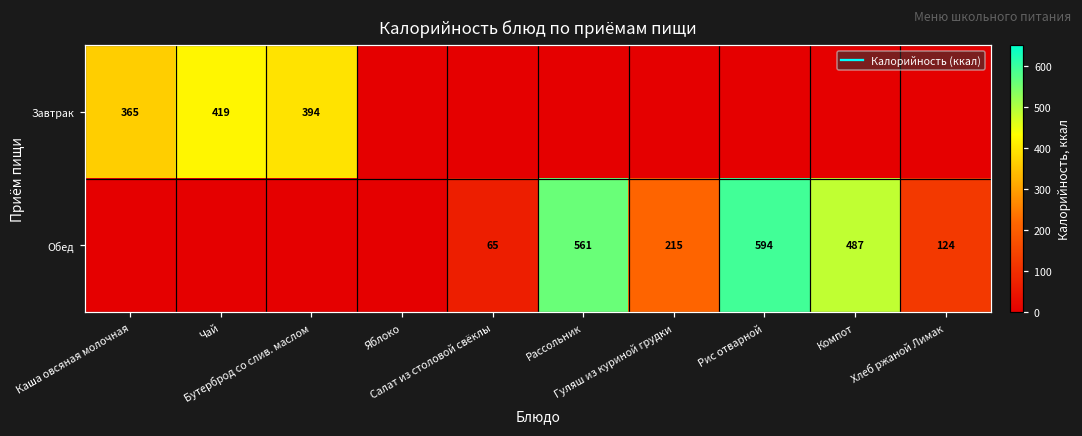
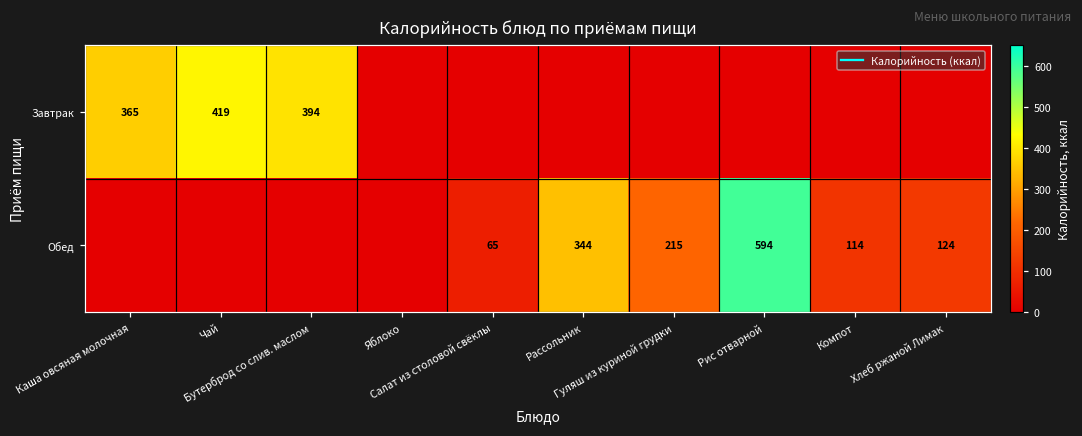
  {
    "Завтрак": {
      "Каша овсяная молочная": 365,
      "Чай": 419,
      "Бутерброд со слив. маслом": 394
    },
    "Обед": {
      "Салат из столовой свёклы": 65,
-     "Рассольник": 561,
+     "Рассольник": 344,
      "Гуляш из куриной грудки": 215,
      "Рис отварной": 594,
-     "Компот": 487,
+     "Компот": 114,
      "Хлеб ржаной Лимак": 124
    }
  }
